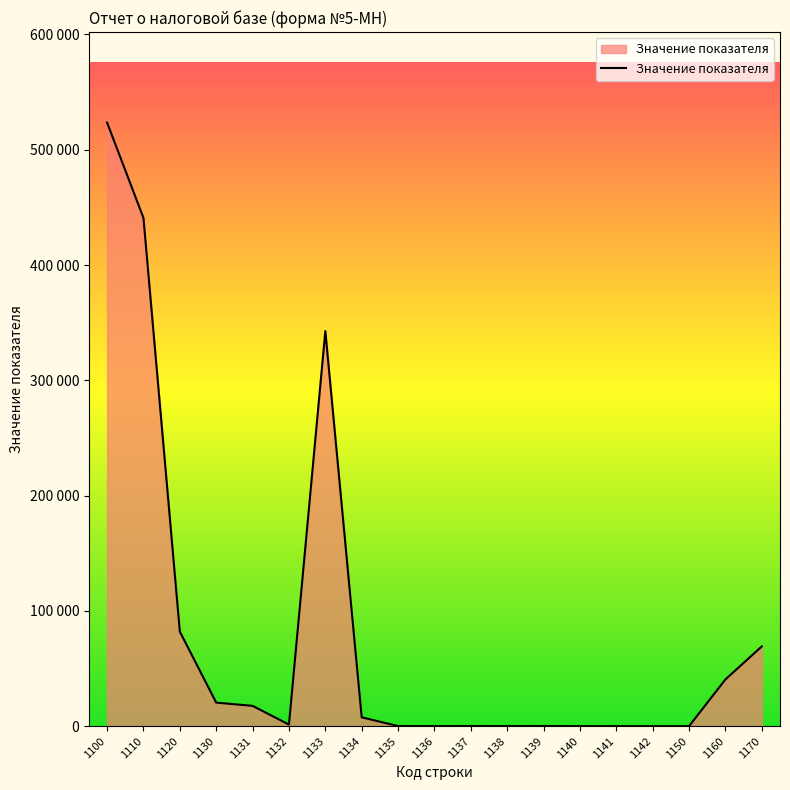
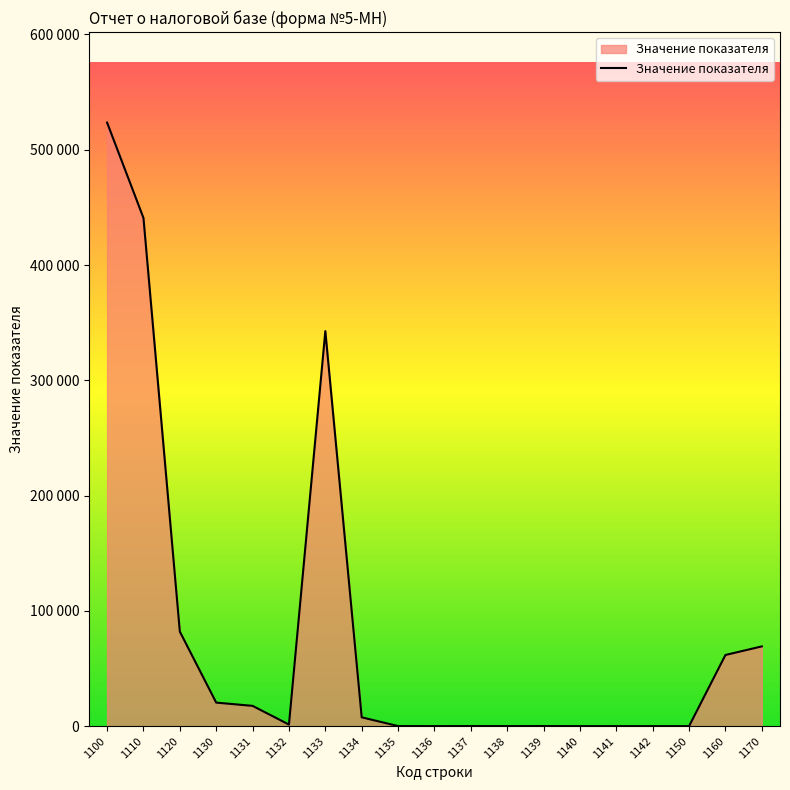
  {
    "1100": 524000,
    "1110": 441000,
    "1120": 82000,
    "1130": 20000,
    "1131": 18000,
    "1132": 1000,
    "1133": 343000,
    "1134": 8000,
    "1135": 0,
    "1136": 0,
    "1137": 0,
    "1138": 0,
    "1139": 0,
    "1140": 0,
    "1141": 0,
    "1142": 0,
    "1150": 0,
-   "1160": 41000,
+   "1160": 62000,
    "1170": 69000
  }
